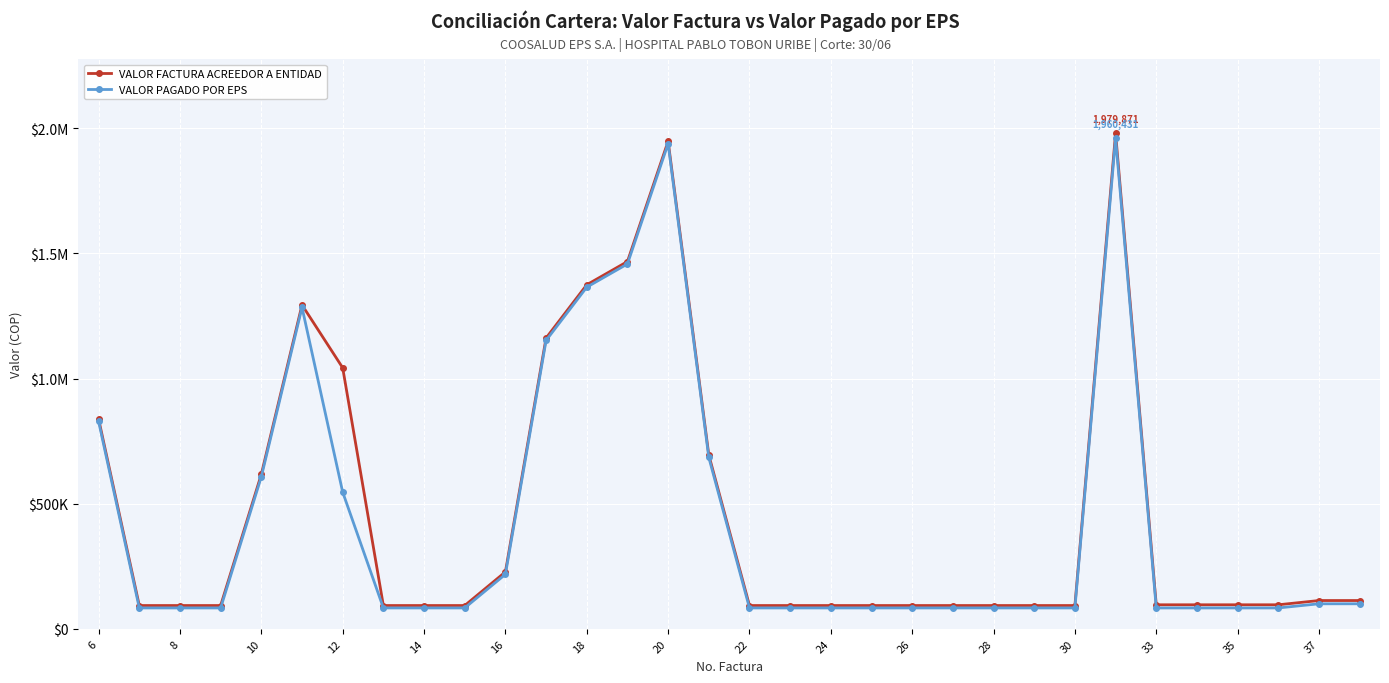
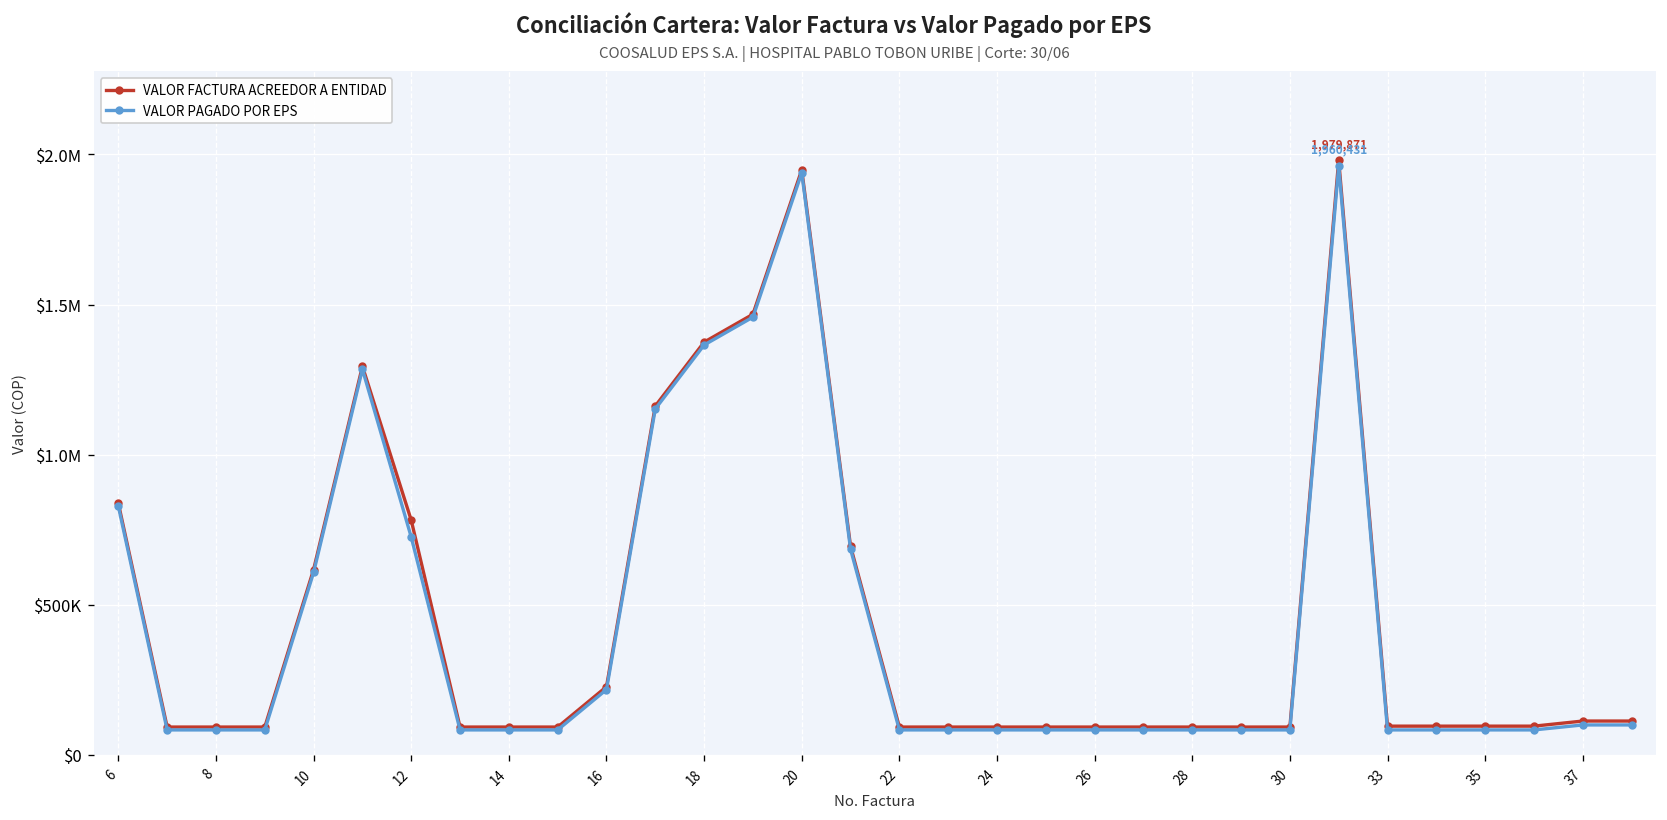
  {
    "VALOR FACTURA ACREEDOR A ENTIDAD": {
-     "12": "$1040000",
+     "12": "$780000",
      "33": "$100000",
      "35": "$100000",
      "37": "$110000"
    },
    "VALOR PAGADO POR EPS": {
-     "12": "$550000",
+     "12": "$730000",
      "33": "$80000",
      "35": "$80000",
      "37": "$100000"
    }
  }
